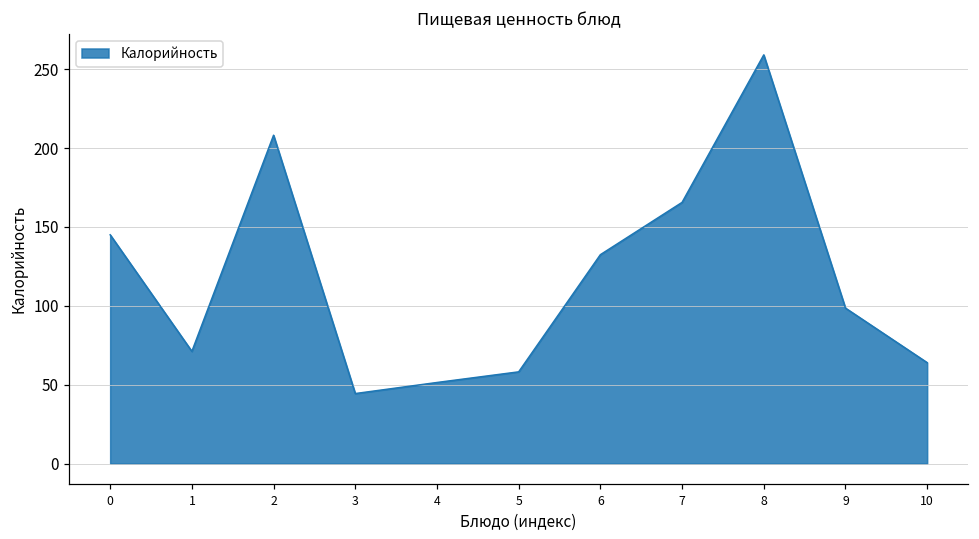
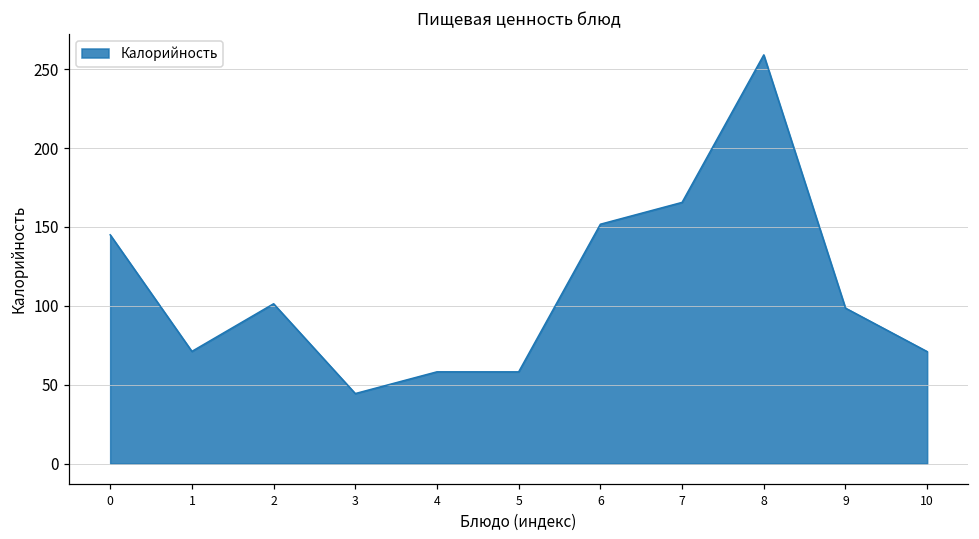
  {
    "0": 145,
    "1": 71,
-   "2": 208,
+   "2": 101,
    "3": 44,
-   "4": 51,
+   "4": 58,
    "5": 58,
-   "6": 132,
+   "6": 152,
    "7": 166,
    "8": 259,
    "9": 99,
-   "10": 64
+   "10": 71
  }
